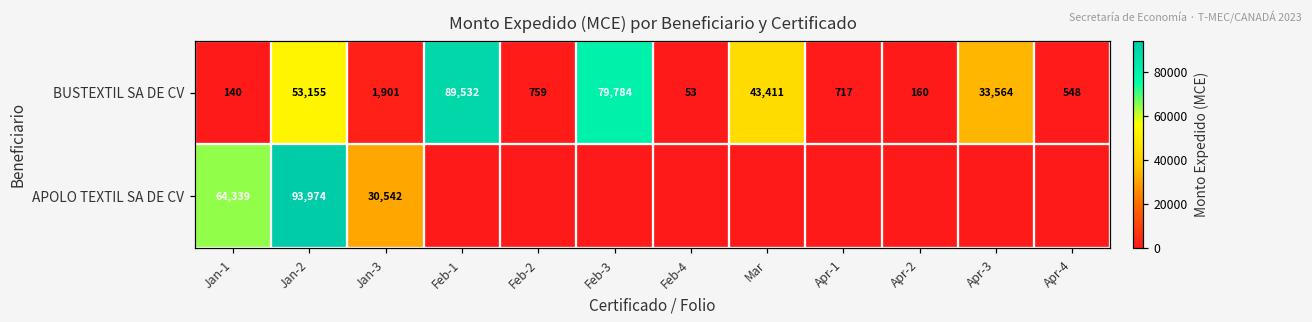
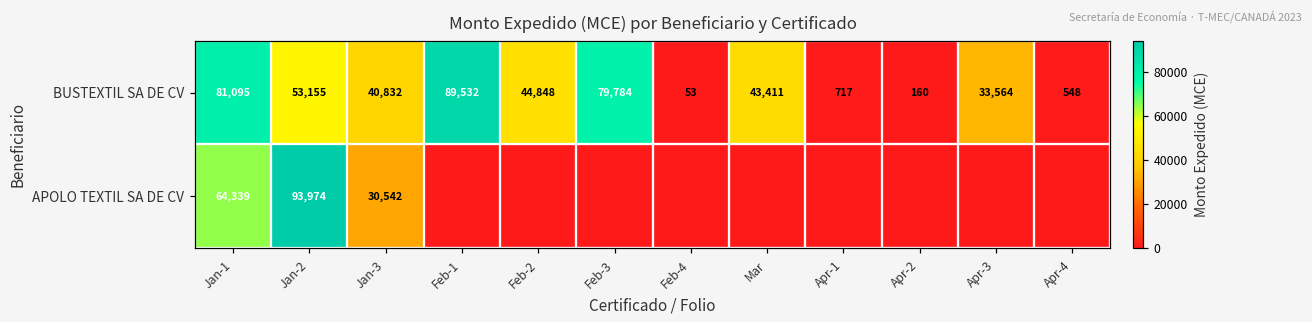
  {
    "BUSTEXTIL SA DE CV": {
-     "Jan-1": "140",
+     "Jan-1": "81,095",
      "Jan-2": "53,155",
-     "Jan-3": "1,901",
+     "Jan-3": "40,832",
      "Feb-1": "89,532",
-     "Feb-2": "759",
+     "Feb-2": "44,848",
      "Feb-3": "79,784",
      "Feb-4": "53",
      "Mar": "43,411",
      "Apr-1": "717",
      "Apr-2": "160",
      "Apr-3": "33,564",
      "Apr-4": "548"
    },
    "APOLO TEXTIL SA DE CV": {
      "Jan-1": "64,339",
      "Jan-2": "93,974",
      "Jan-3": "30,542"
    }
  }
